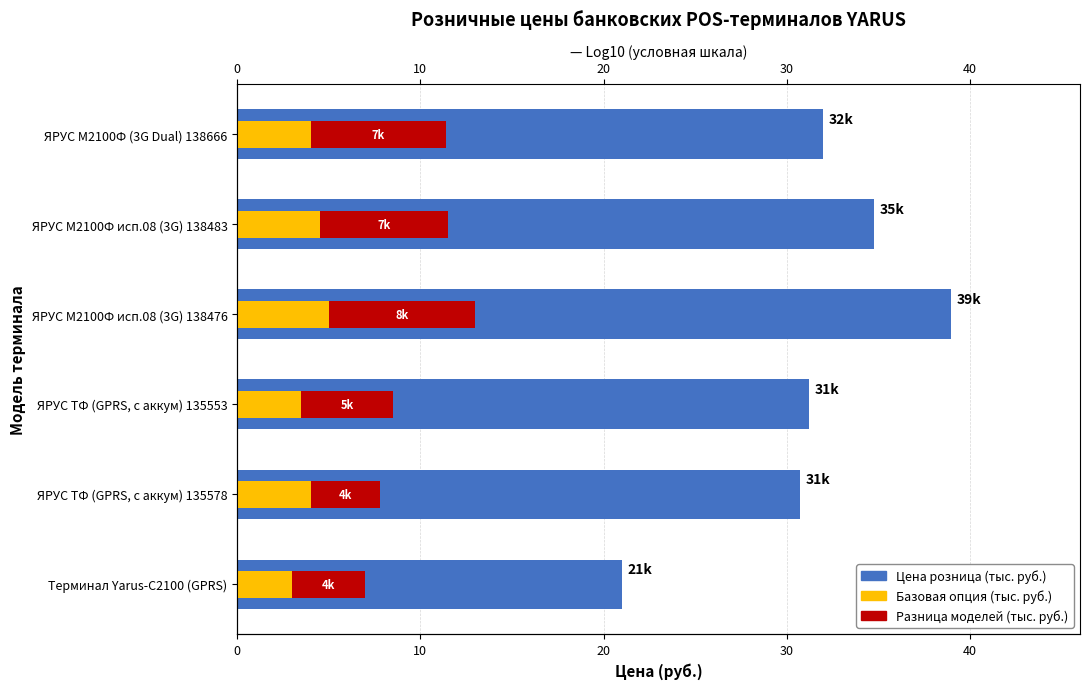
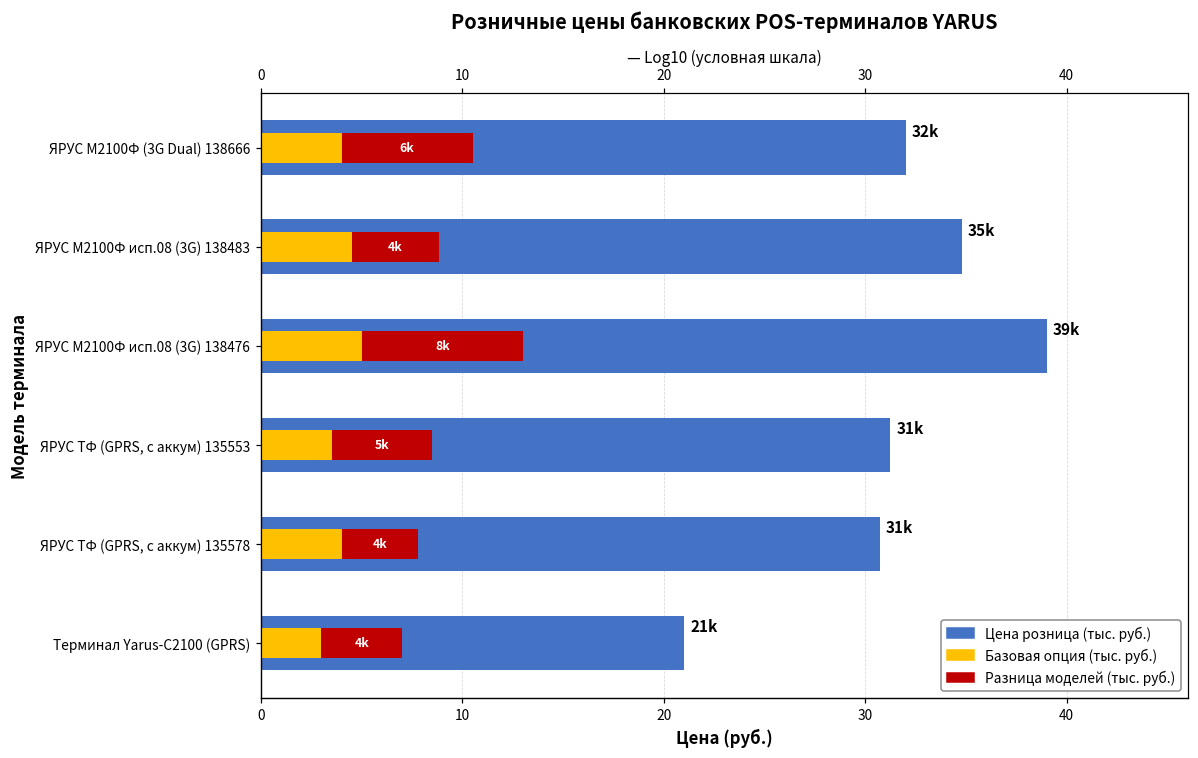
  {
    "Цена розница (тыс. руб.)": {
      "ЯРУС M2100Ф (3G Dual) 138666": "32k",
      "ЯРУС M2100Ф исп.08 (3G) 138483": "35k",
      "ЯРУС M2100Ф исп.08 (3G) 138476": "39k",
      "ЯРУС ТФ (GPRS, с аккум) 135553": "31k",
      "ЯРУС ТФ (GPRS, с аккум) 135578": "31k",
      "Терминал Yarus-С2100 (GPRS)": "21k"
    },
    "Разница моделей (тыс. руб.)": {
-     "ЯРУС M2100Ф (3G Dual) 138666": "7k",
-     "ЯРУС M2100Ф исп.08 (3G) 138483": "7k"
+     "ЯРУС M2100Ф (3G Dual) 138666": "6k",
+     "ЯРУС M2100Ф исп.08 (3G) 138483": "4k"
    }
  }
